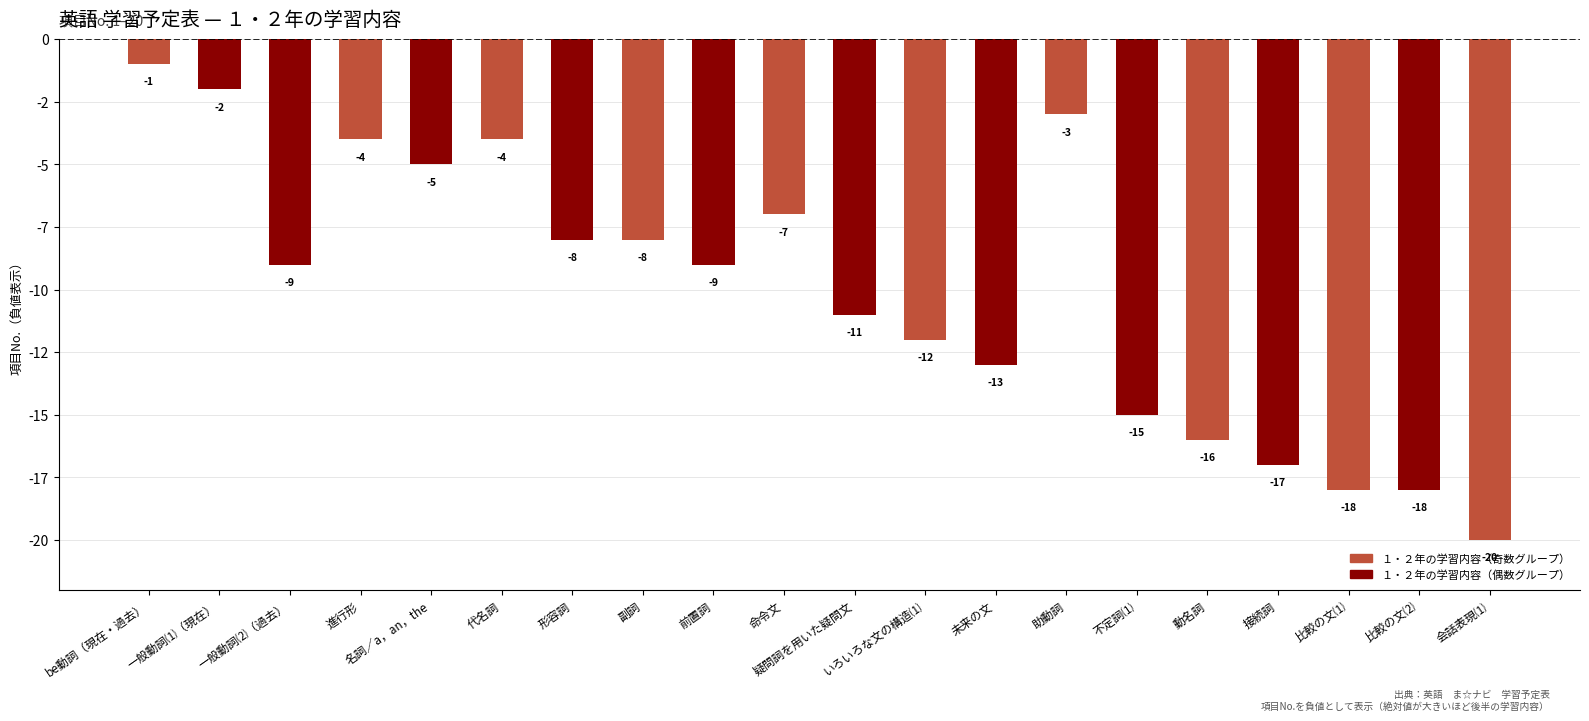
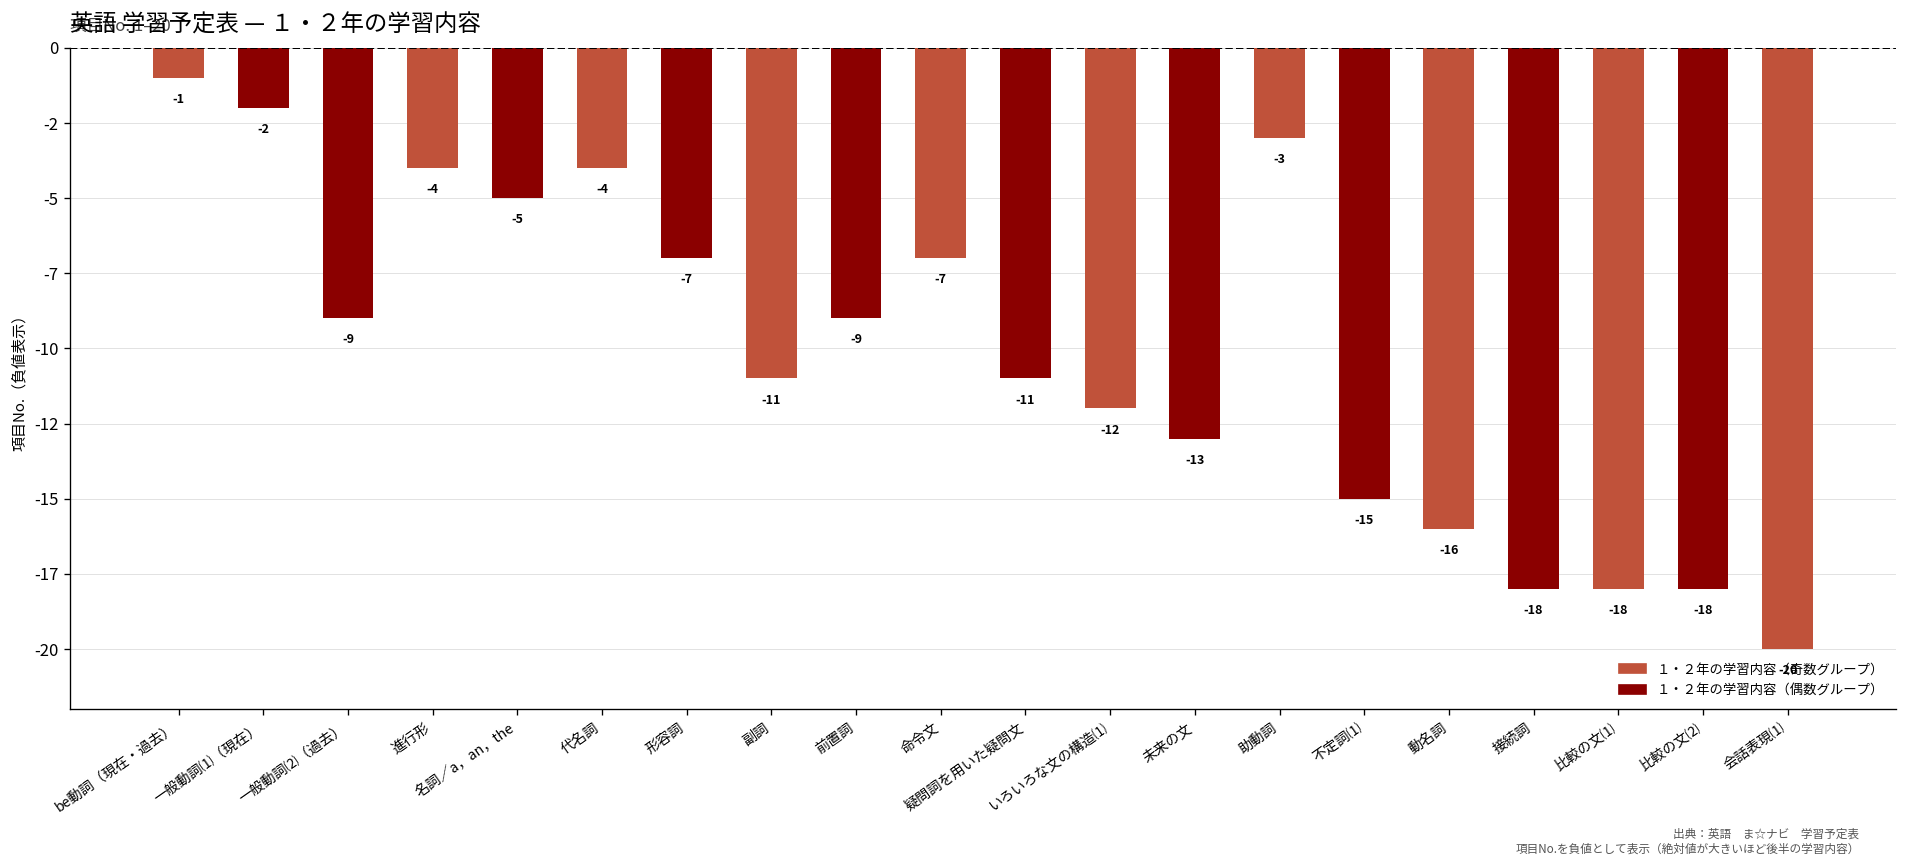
  {
    "be動詞（現在・過去）": -1,
    "一般動詞⑴（現在）": -2,
    "一般動詞⑵（過去）": -9,
    "進行形": -4,
    "名詞／a，an，the": -5,
    "代名詞": -4,
-   "形容詞": -8,
-   "副詞": -8,
+   "形容詞": -7,
+   "副詞": -11,
    "前置詞": -9,
    "命令文": -7,
    "疑問詞を用いた疑問文": -11,
    "いろいろな文の構造⑴": -12,
    "未来の文": -13,
    "助動詞": -3,
    "不定詞⑴": -15,
    "動名詞": -16,
-   "接続詞": -17,
+   "接続詞": -18,
    "比較の文⑴": -18,
    "比較の文⑵": -18,
    "会話表現⑴": -20
  }
